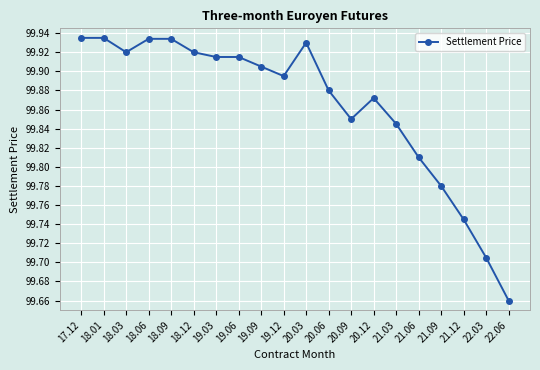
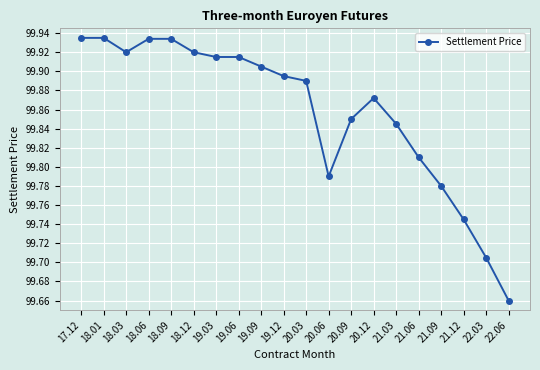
  {
    "17.12": 99.94,
    "18.01": 99.94,
    "18.03": 99.92,
    "18.06": 99.93,
    "18.09": 99.93,
    "18.12": 99.92,
    "19.03": 99.92,
    "19.06": 99.92,
    "19.09": 99.91,
    "19.12": 99.90,
-   "20.03": 99.93,
-   "20.06": 99.88,
+   "20.03": 99.89,
+   "20.06": 99.79,
    "20.09": 99.85,
    "20.12": 99.87,
    "21.03": 99.85,
    "21.06": 99.81,
    "21.09": 99.78,
    "21.12": 99.75,
    "22.03": 99.71,
    "22.06": 99.66
  }
